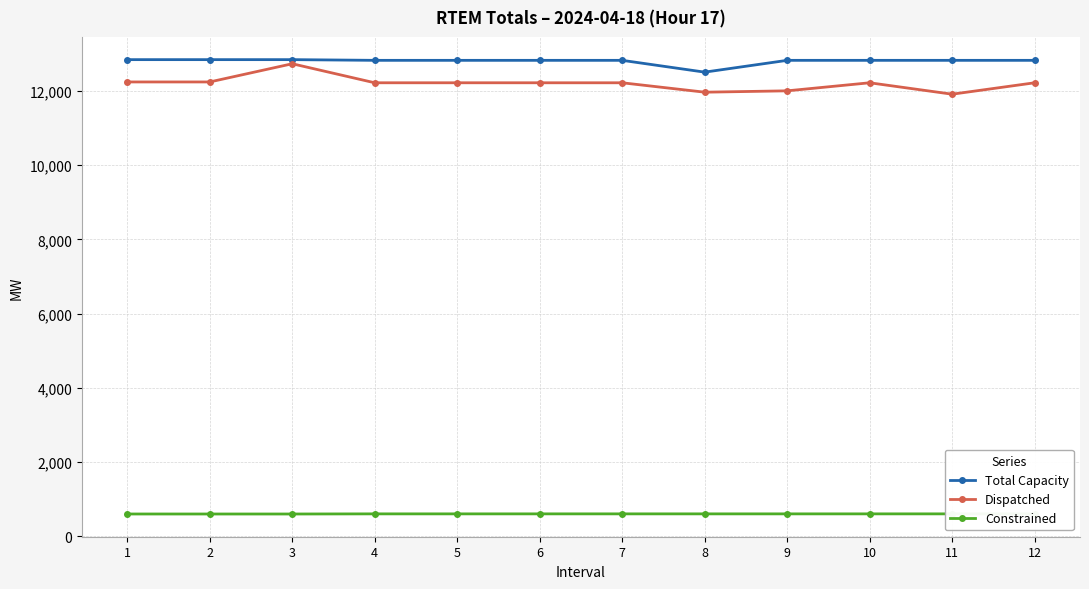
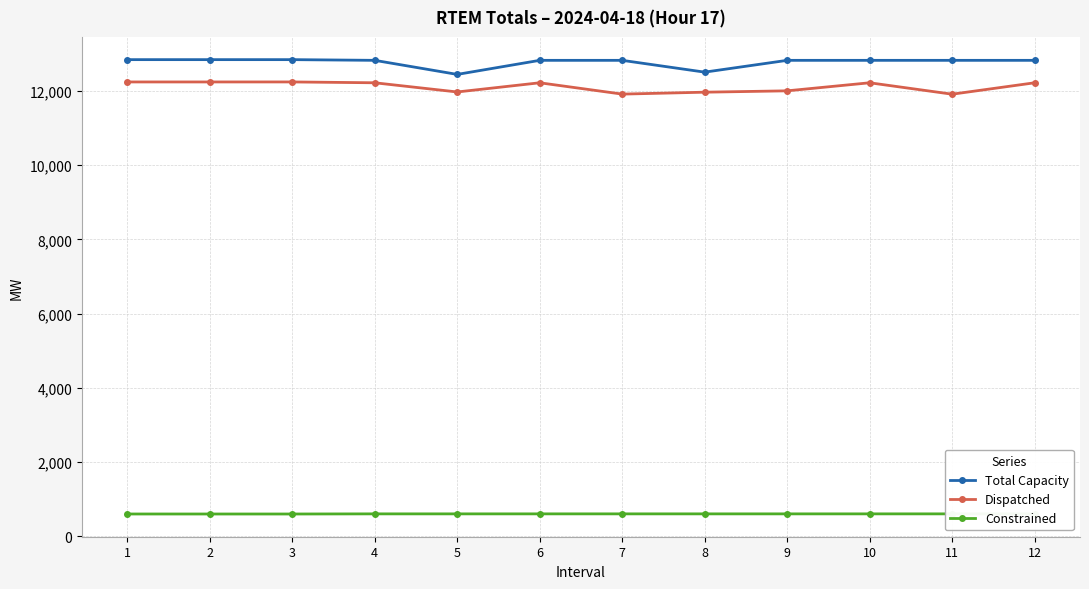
  {
    "Total Capacity": {
      "1": "12,800",
      "2": "12,800",
      "3": "12,800",
      "4": "12,800",
-     "5": "12,800",
+     "5": "12,400",
      "6": "12,800",
      "7": "12,800",
      "8": "12,500",
      "9": "12,800",
      "10": "12,800",
      "11": "12,800",
      "12": "12,800"
    },
    "Dispatched": {
      "1": "12,200",
      "2": "12,200",
-     "3": "12,700",
+     "3": "12,200",
      "4": "12,200",
-     "5": "12,200",
+     "5": "12,000",
      "6": "12,200",
-     "7": "12,200",
+     "7": "11,900",
      "8": "12,000",
      "9": "12,000",
      "10": "12,200",
      "11": "11,900",
      "12": "12,200"
    },
    "Constrained": {
      "1": "600",
      "2": "600",
      "3": "600",
      "4": "600",
      "5": "600",
      "6": "600",
      "7": "600",
      "8": "600",
      "9": "600",
      "10": "600"
    }
  }
